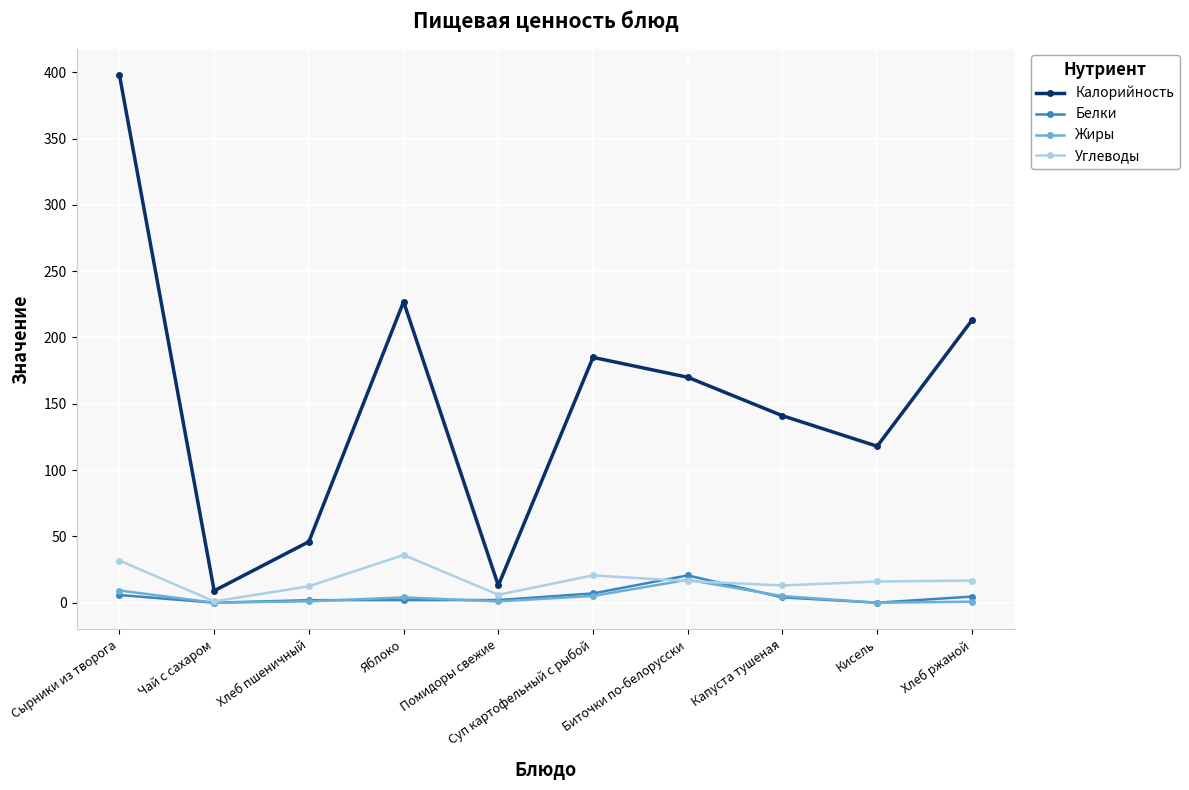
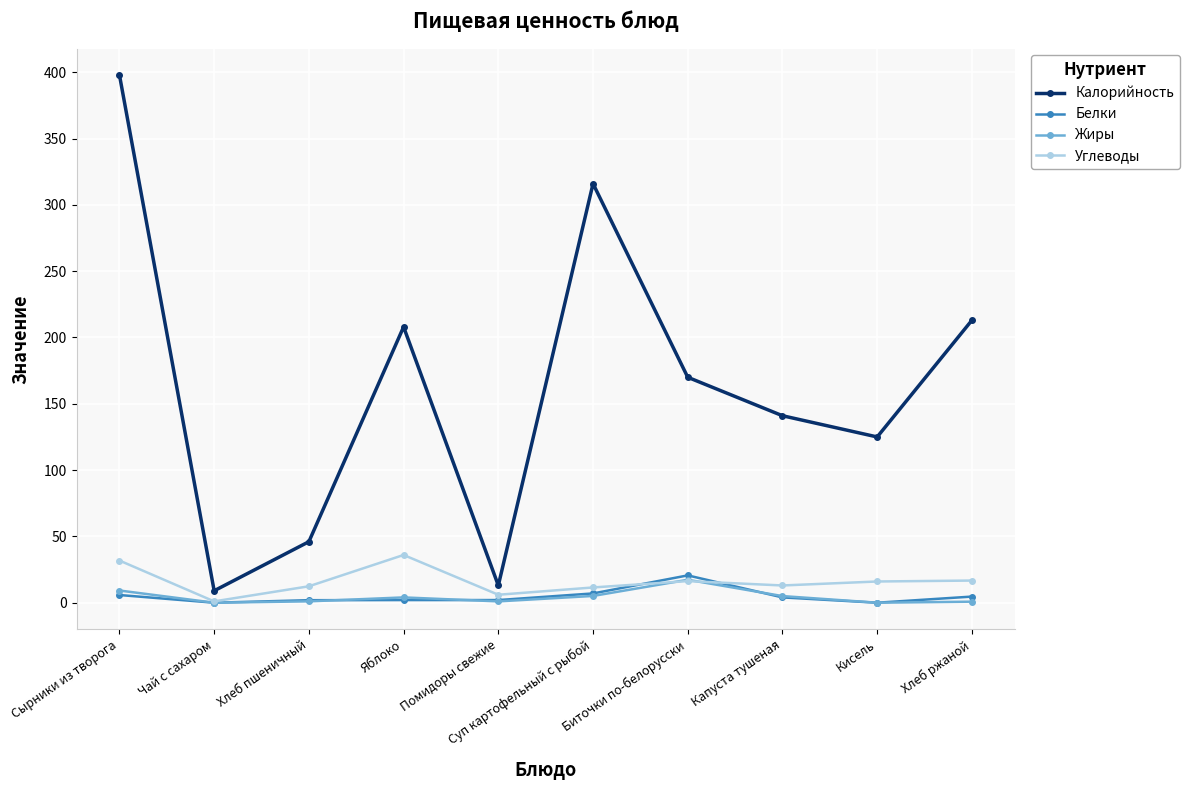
  {
    "Калорийность": {
      "Сырники из творога": 398,
      "Чай с сахаром": 9,
      "Хлеб пшеничный": 46,
-     "Яблоко": 227,
+     "Яблоко": 208,
      "Помидоры свежие": 13,
-     "Суп картофельный с рыбой": 185,
+     "Суп картофельный с рыбой": 316,
      "Биточки по-белорусски": 170,
      "Капуста тушеная": 141,
-     "Кисель": 118,
+     "Кисель": 125,
      "Хлеб ржаной": 213
    },
    "Белки": {
      "Сырники из творога": 6,
      "Яблоко": 2,
      "Биточки по-белорусски": 21,
      "Хлеб ржаной": 5
    },
    "Жиры": {
      "Сырники из творога": 9,
      "Яблоко": 4,
      "Хлеб ржаной": 1
    },
    "Углеводы": {
      "Сырники из творога": 32,
      "Хлеб пшеничный": 12,
      "Яблоко": 36,
      "Помидоры свежие": 6,
-     "Суп картофельный с рыбой": 21,
+     "Суп картофельный с рыбой": 12,
      "Капуста тушеная": 13,
      "Кисель": 16,
      "Хлеб ржаной": 17
    }
  }
